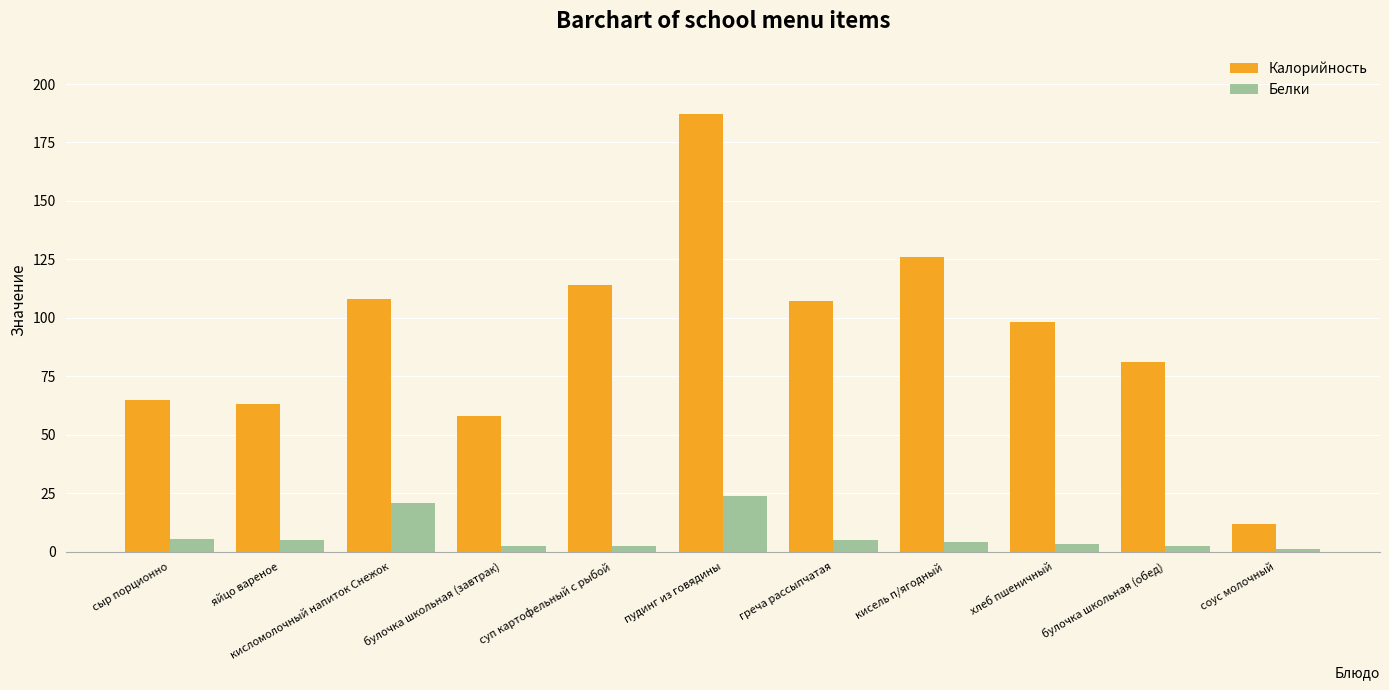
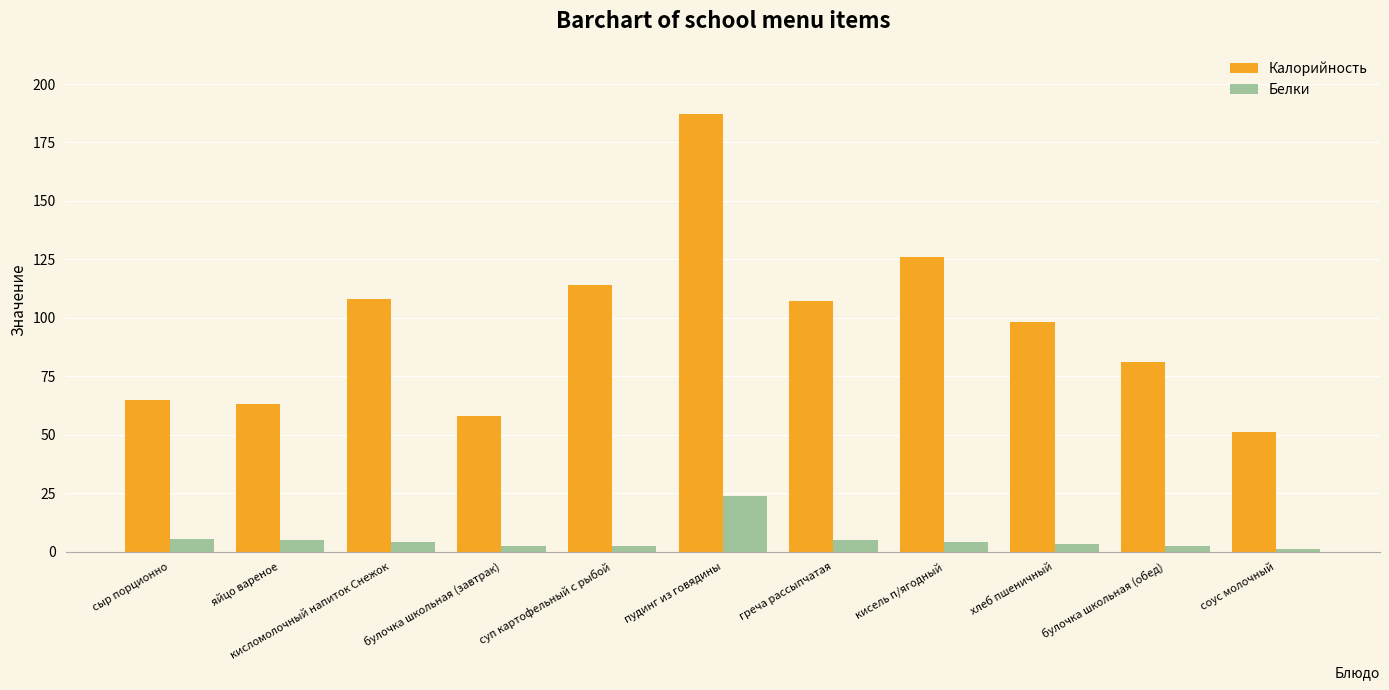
  {
    "Калорийность": {
      "сыр порционно": 65,
      "яйцо вареное": 63,
      "кисломолочный напиток Снежок": 108,
      "булочка школьная (завтрак)": 58,
      "суп картофельный с рыбой": 114,
      "пудинг из говядины": 187,
      "греча рассыпчатая": 107,
      "кисель п/ягодный": 126,
      "хлеб пшеничный": 98,
      "булочка школьная (обед)": 81,
-     "соус молочный": 12
+     "соус молочный": 51
    },
    "Белки": {
      "сыр порционно": 5,
      "яйцо вареное": 5,
-     "кисломолочный напиток Снежок": 21,
+     "кисломолочный напиток Снежок": 4,
      "булочка школьная (завтрак)": 2,
      "суп картофельный с рыбой": 2,
      "пудинг из говядины": 24,
      "греча рассыпчатая": 5,
      "кисель п/ягодный": 4,
      "хлеб пшеничный": 3,
      "булочка школьная (обед)": 2,
      "соус молочный": 1
    }
  }
